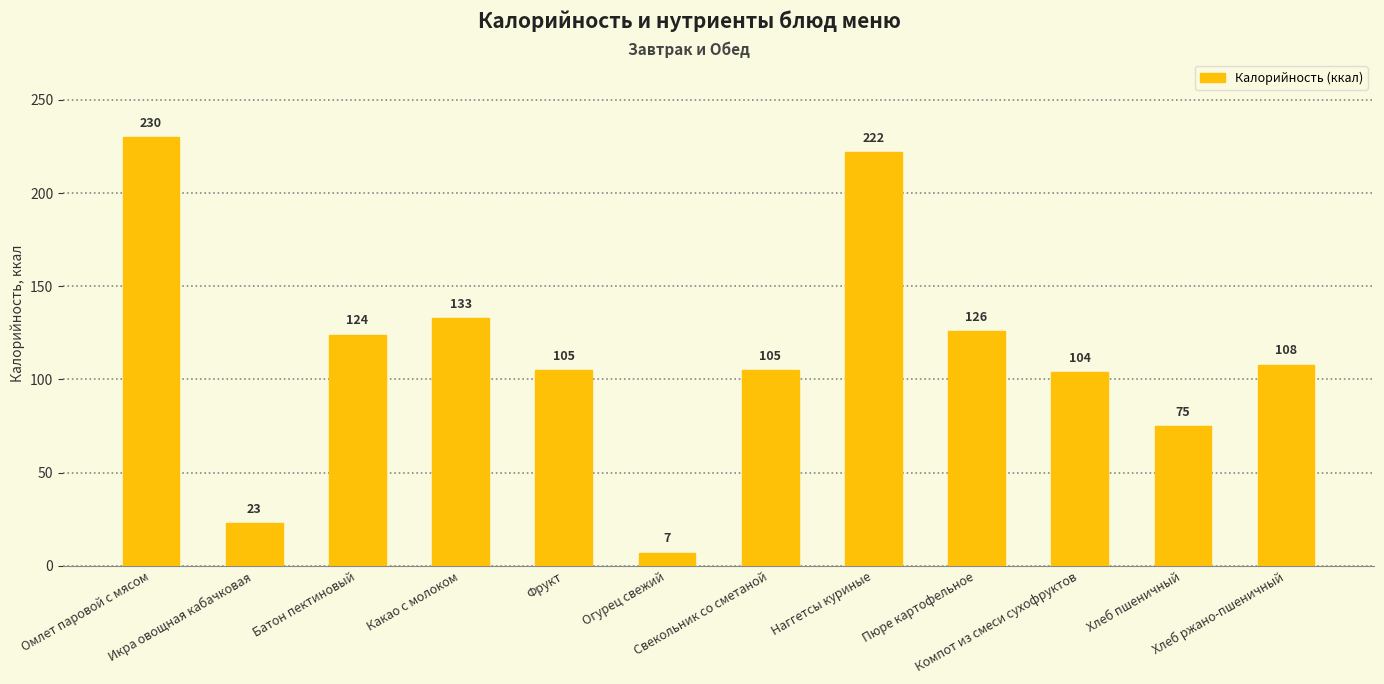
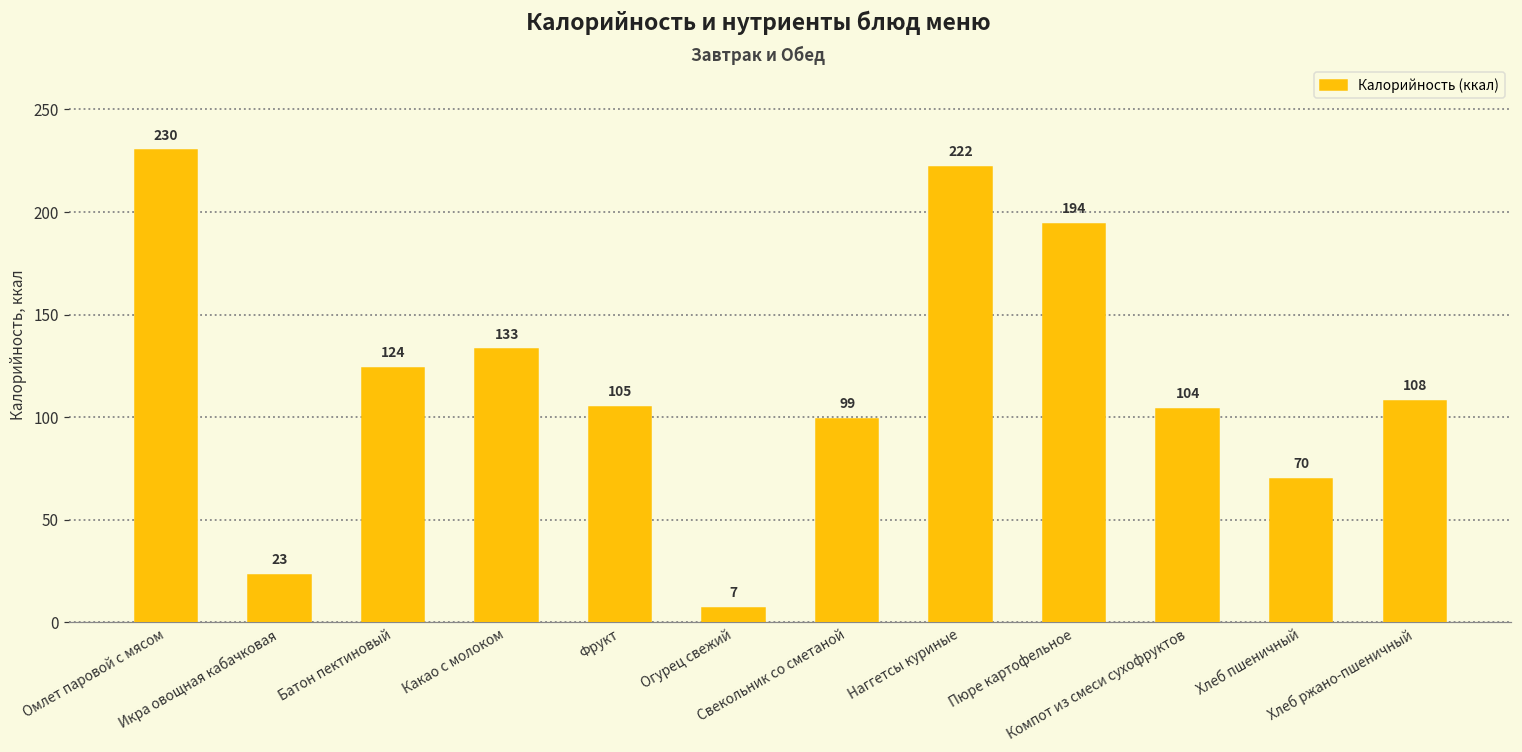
  {
    "Омлет паровой с мясом": 230,
    "Икра овощная кабачковая": 23,
    "Батон пектиновый": 124,
    "Какао с молоком": 133,
    "Фрукт": 105,
    "Огурец свежий": 7,
-   "Свекольник со сметаной": 105,
+   "Свекольник со сметаной": 99,
    "Наггетсы куриные": 222,
-   "Пюре картофельное": 126,
+   "Пюре картофельное": 194,
    "Компот из смеси сухофруктов": 104,
-   "Хлеб пшеничный": 75,
+   "Хлеб пшеничный": 70,
    "Хлеб ржано-пшеничный": 108
  }
